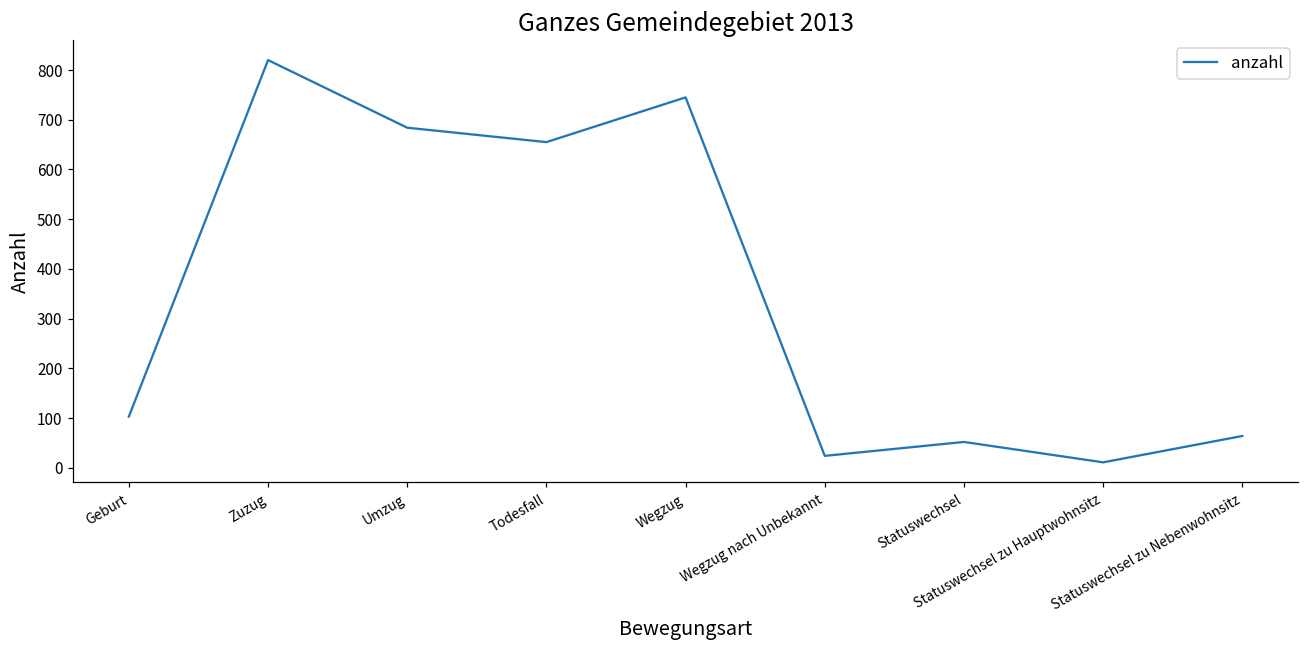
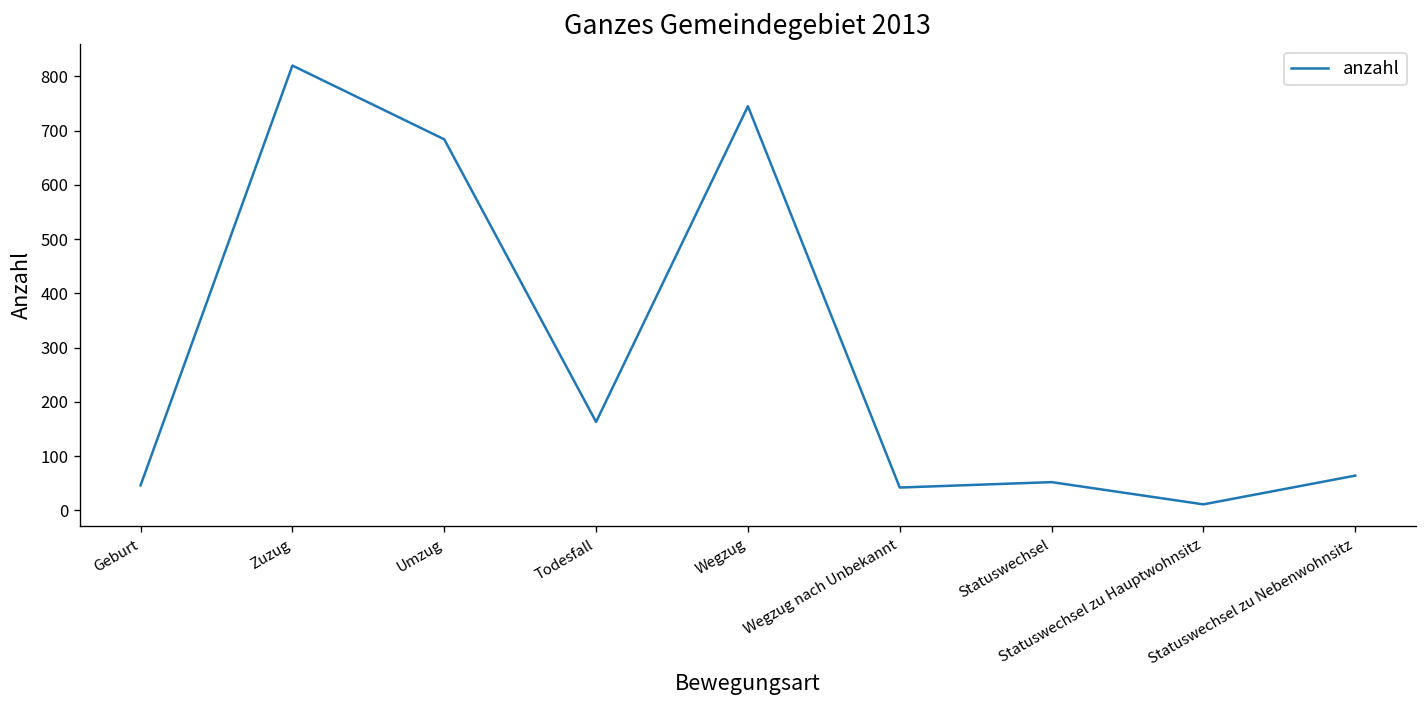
  {
-   "Geburt": 100,
+   "Geburt": 50,
    "Zuzug": 820,
    "Umzug": 680,
-   "Todesfall": 660,
+   "Todesfall": 160,
    "Wegzug": 750,
-   "Wegzug nach Unbekannt": 20,
+   "Wegzug nach Unbekannt": 40,
    "Statuswechsel": 50,
    "Statuswechsel zu Hauptwohnsitz": 10,
    "Statuswechsel zu Nebenwohnsitz": 60
  }
